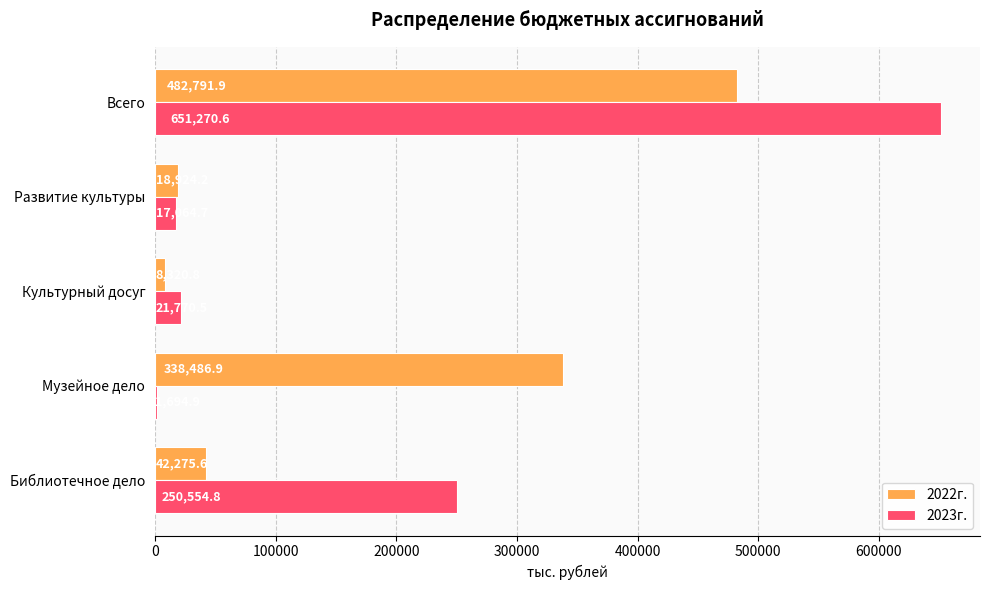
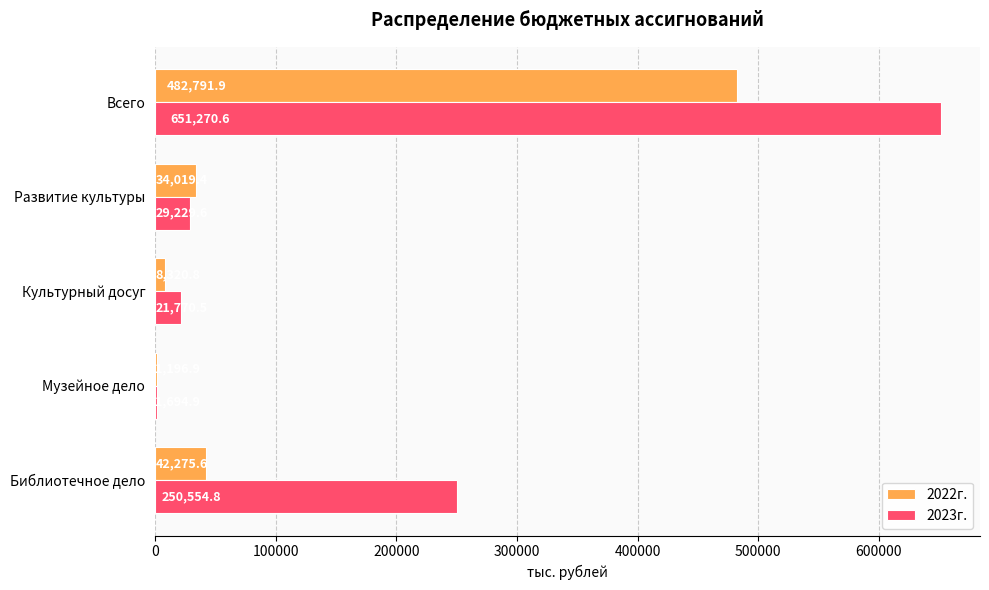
  {
    "2022г.": {
-     "Развитие культуры": 19000,
+     "Развитие культуры": 34000,
      "Культурный досуг": 8000,
-     "Музейное дело": 338000
+     "Музейное дело": 1000
    },
    "2023г.": {
-     "Развитие культуры": 17000,
+     "Развитие культуры": 29000,
      "Культурный досуг": 22000
    }
  }
